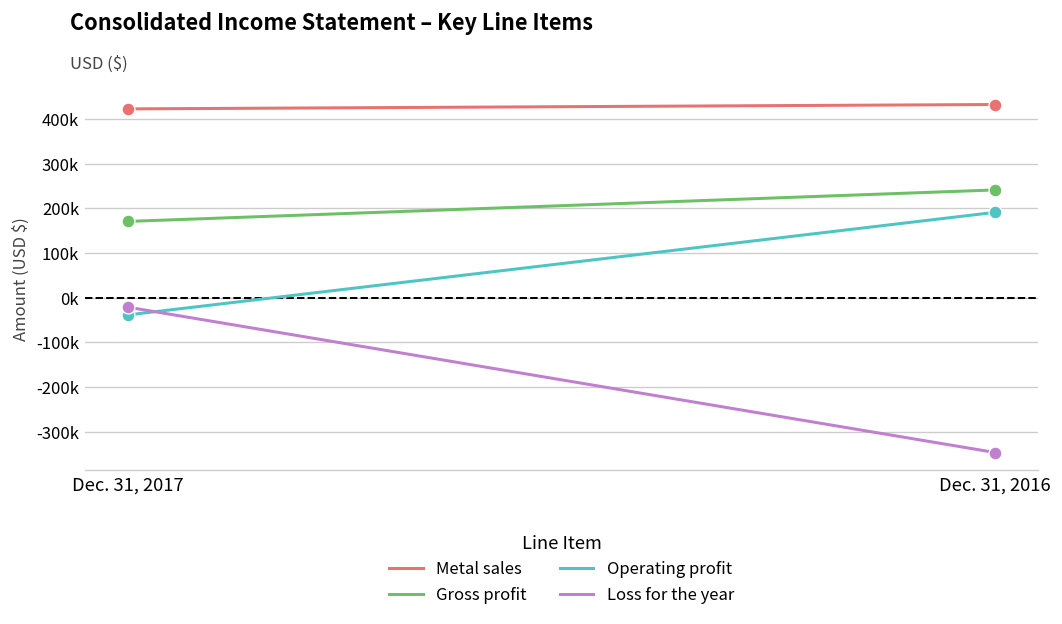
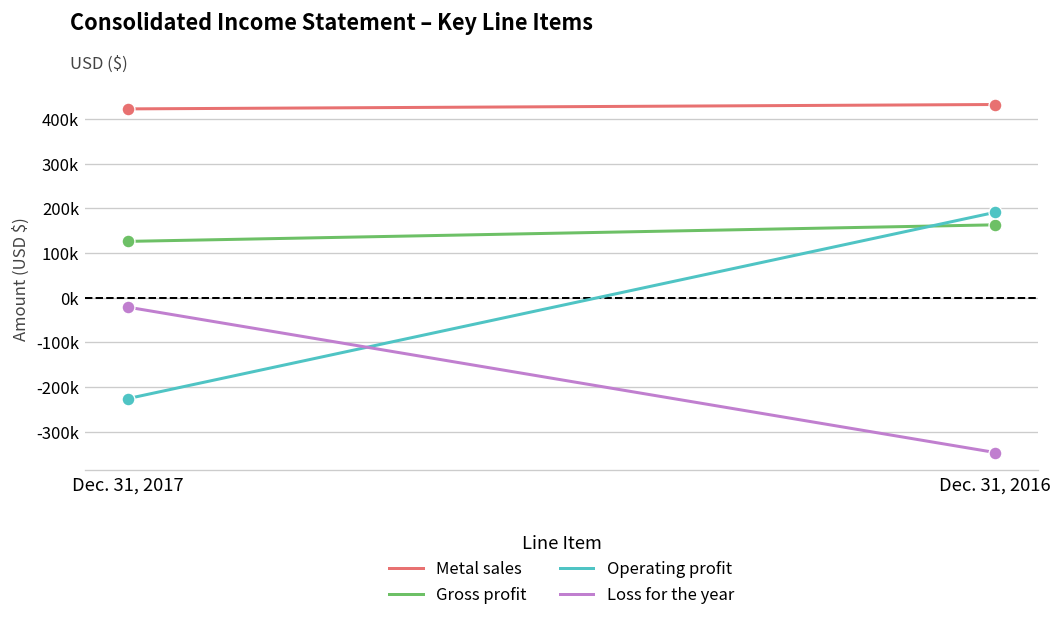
  {
    "Metal sales": {
      "Dec. 31, 2017": 420000,
      "Dec. 31, 2016": 430000
    },
    "Gross profit": {
-     "Dec. 31, 2017": 170000,
-     "Dec. 31, 2016": 240000
+     "Dec. 31, 2017": 130000,
+     "Dec. 31, 2016": 160000
    },
    "Operating profit": {
-     "Dec. 31, 2017": -40000,
+     "Dec. 31, 2017": -230000,
      "Dec. 31, 2016": 190000
    },
    "Loss for the year": {
      "Dec. 31, 2017": -20000,
      "Dec. 31, 2016": -350000
    }
  }
